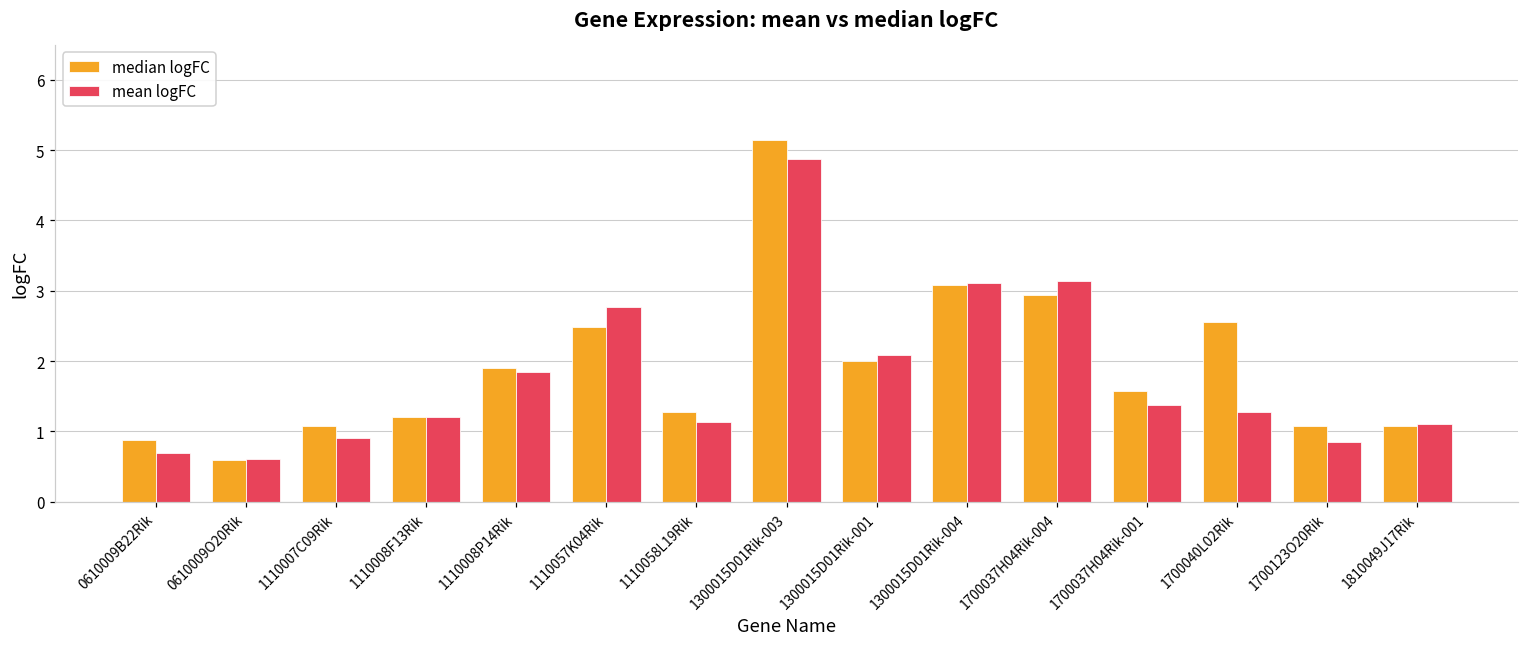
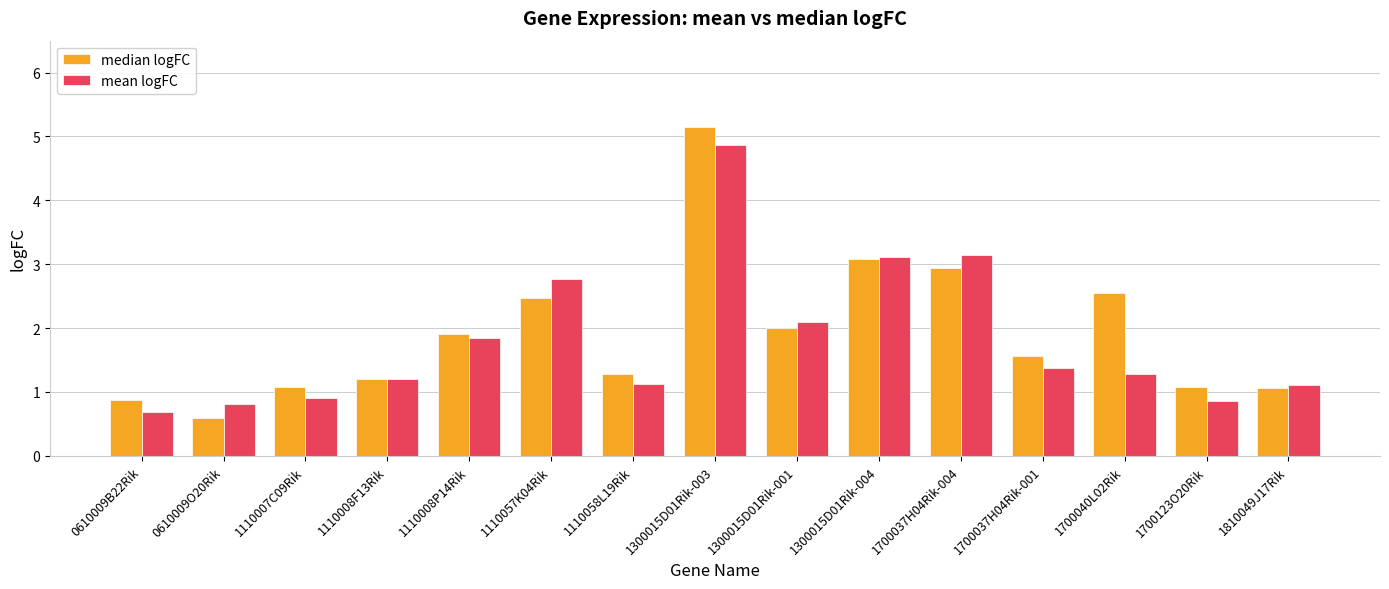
  {
    "median logFC": {
      "0610009B22Rik": 0.9,
      "0610009O20Rik": 0.6,
      "1110007C09Rik": 1.1,
      "1110008F13Rik": 1.2,
      "1110008P14Rik": 1.9,
      "1110057K04Rik": 2.5,
      "1110058L19Rik": 1.3,
      "1300015D01Rik-003": 5.2,
      "1300015D01Rik-001": 2.0,
      "1300015D01Rik-004": 3.1,
      "1700037H04Rik-004": 2.9,
      "1700037H04Rik-001": 1.6,
      "1700040L02Rik": 2.6,
      "1700123O20Rik": 1.1,
      "1810049J17Rik": 1.1
    },
    "mean logFC": {
      "0610009B22Rik": 0.7,
-     "0610009O20Rik": 0.6,
+     "0610009O20Rik": 0.8,
      "1110007C09Rik": 0.9,
      "1110008F13Rik": 1.2,
      "1110008P14Rik": 1.8,
      "1110057K04Rik": 2.8,
      "1110058L19Rik": 1.1,
      "1300015D01Rik-003": 4.9,
      "1300015D01Rik-001": 2.1,
      "1300015D01Rik-004": 3.1,
      "1700037H04Rik-004": 3.1,
      "1700037H04Rik-001": 1.4,
      "1700040L02Rik": 1.3,
      "1700123O20Rik": 0.9,
      "1810049J17Rik": 1.1
    }
  }
